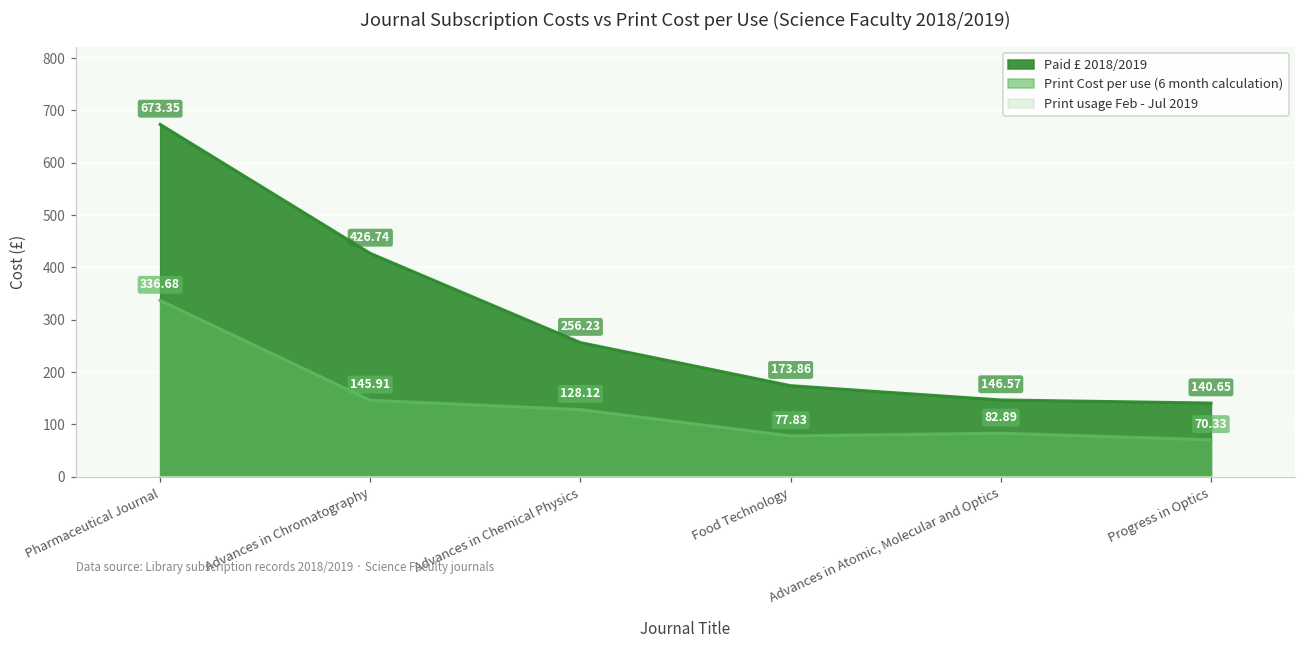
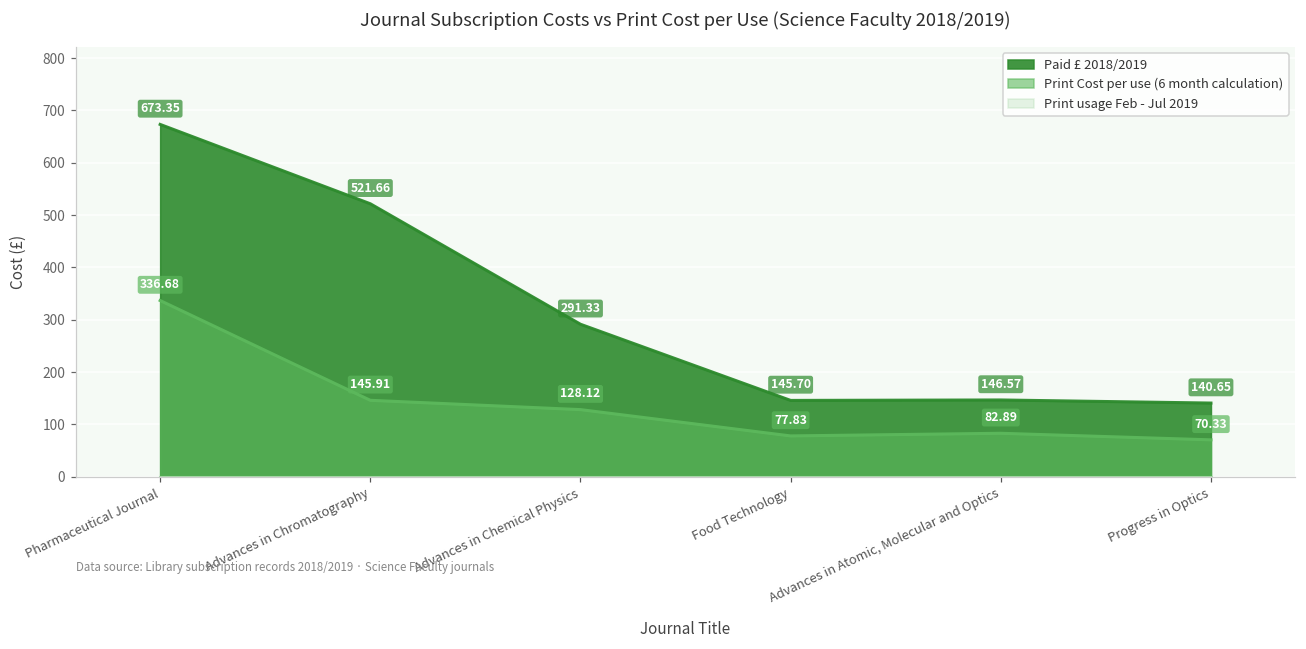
  {
    "Paid £ 2018/2019": {
-     "Advances in Chromatography": 426.74,
-     "Advances in Chemical Physics": 256.23,
-     "Food Technology": 173.86
+     "Advances in Chromatography": 521.66,
+     "Advances in Chemical Physics": 291.33,
+     "Food Technology": 145.70
    },
    "Print usage Feb - Jul 2019": {
      "Pharmaceutical Journal": 0,
      "Advances in Chromatography": 0,
      "Advances in Chemical Physics": 0,
      "Food Technology": 0,
      "Advances in Atomic, Molecular and Optics": 0,
      "Progress in Optics": 0
    }
  }
